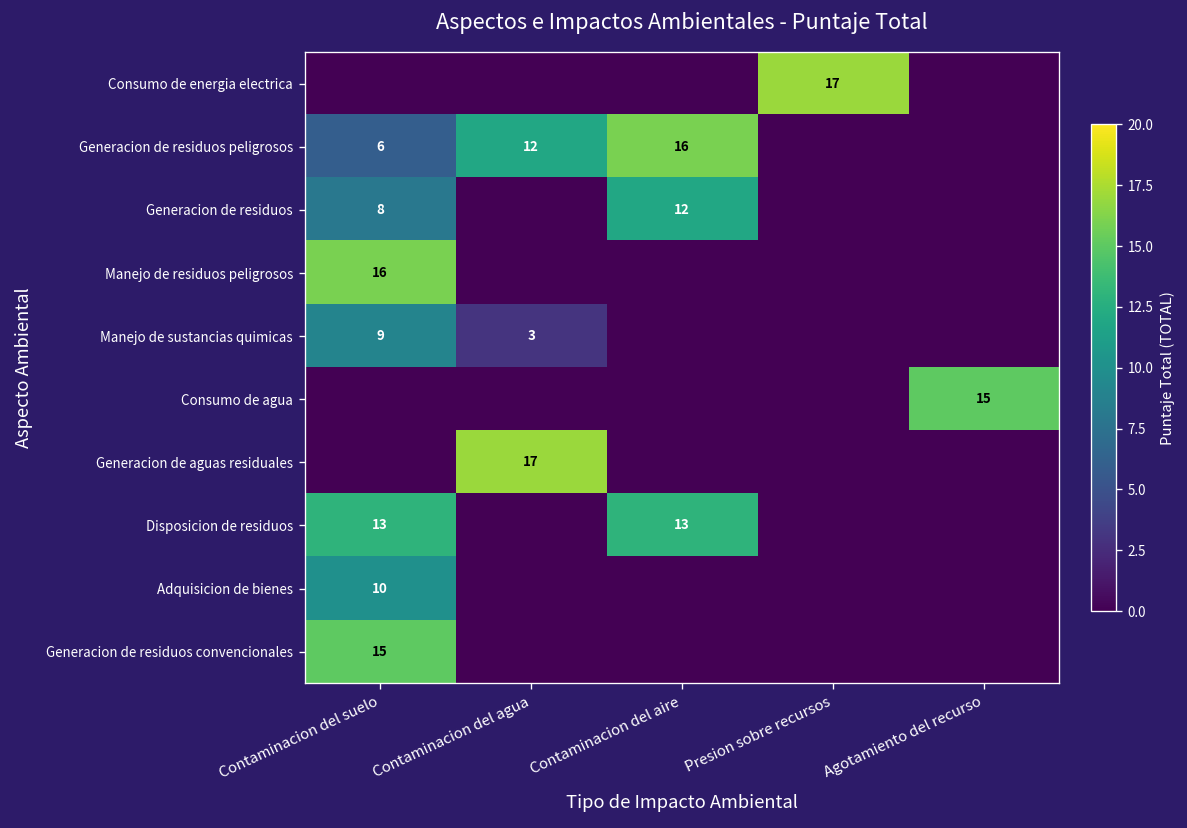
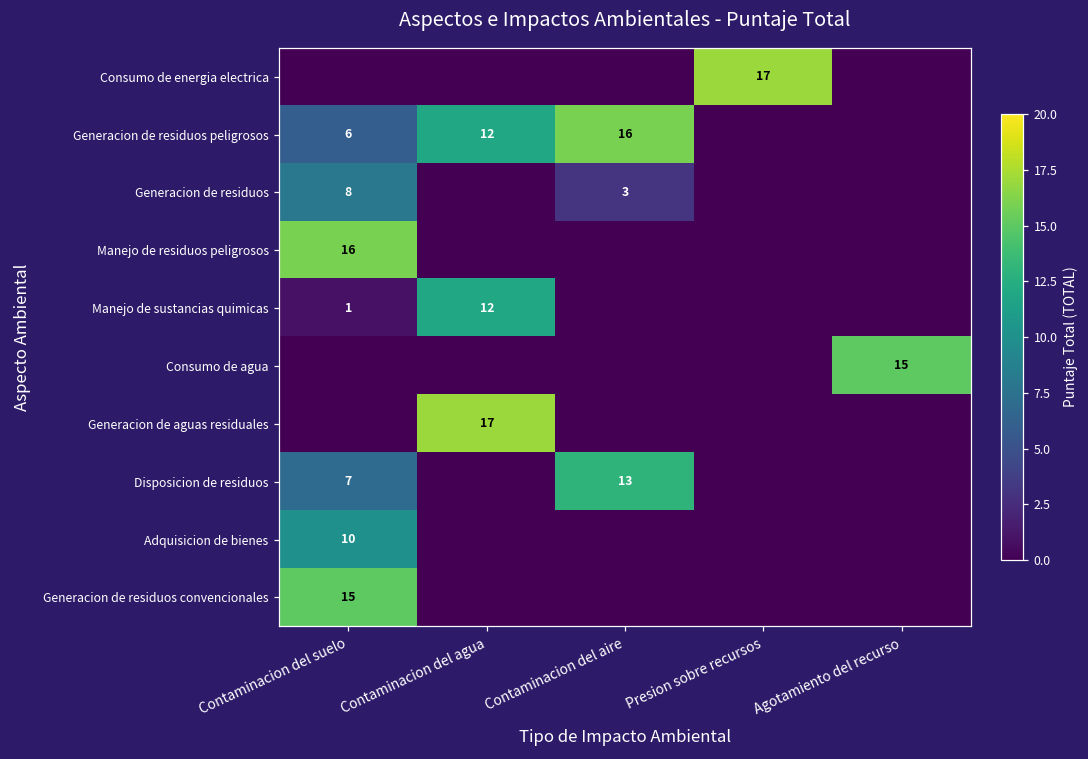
  {
    "Consumo de energia electrica": {
      "Presion sobre recursos": 17
    },
    "Generacion de residuos peligrosos": {
      "Contaminacion del suelo": 6,
      "Contaminacion del agua": 12,
      "Contaminacion del aire": 16
    },
    "Generacion de residuos": {
      "Contaminacion del suelo": 8,
-     "Contaminacion del aire": 12
+     "Contaminacion del aire": 3
    },
    "Manejo de residuos peligrosos": {
      "Contaminacion del suelo": 16
    },
    "Manejo de sustancias quimicas": {
-     "Contaminacion del suelo": 9,
-     "Contaminacion del agua": 3
+     "Contaminacion del suelo": 1,
+     "Contaminacion del agua": 12
    },
    "Consumo de agua": {
      "Agotamiento del recurso": 15
    },
    "Generacion de aguas residuales": {
      "Contaminacion del agua": 17
    },
    "Disposicion de residuos": {
-     "Contaminacion del suelo": 13,
+     "Contaminacion del suelo": 7,
      "Contaminacion del aire": 13
    },
    "Adquisicion de bienes": {
      "Contaminacion del suelo": 10
    },
    "Generacion de residuos convencionales": {
      "Contaminacion del suelo": 15
    }
  }
